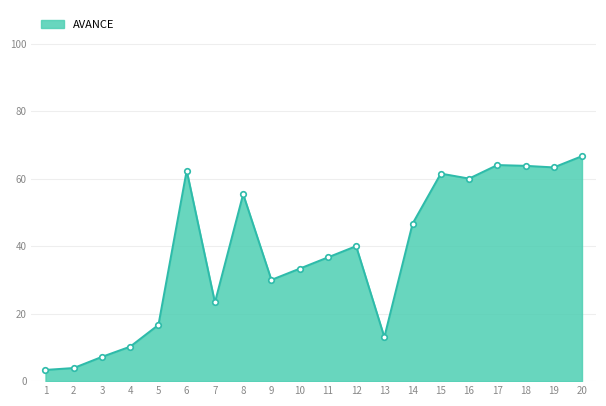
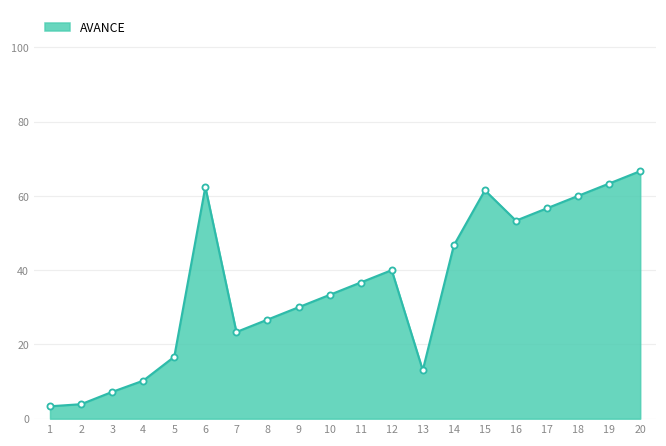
  {
    "1": 3,
    "2": 4,
    "3": 7,
    "4": 10,
    "5": 17,
    "6": 62,
    "7": 23,
-   "8": 55,
+   "8": 27,
    "9": 30,
    "10": 33,
    "11": 37,
    "12": 40,
    "13": 13,
    "14": 47,
    "15": 62,
-   "16": 60,
-   "17": 64,
-   "18": 64,
+   "16": 53,
+   "17": 57,
+   "18": 60,
    "19": 63,
    "20": 67
  }
